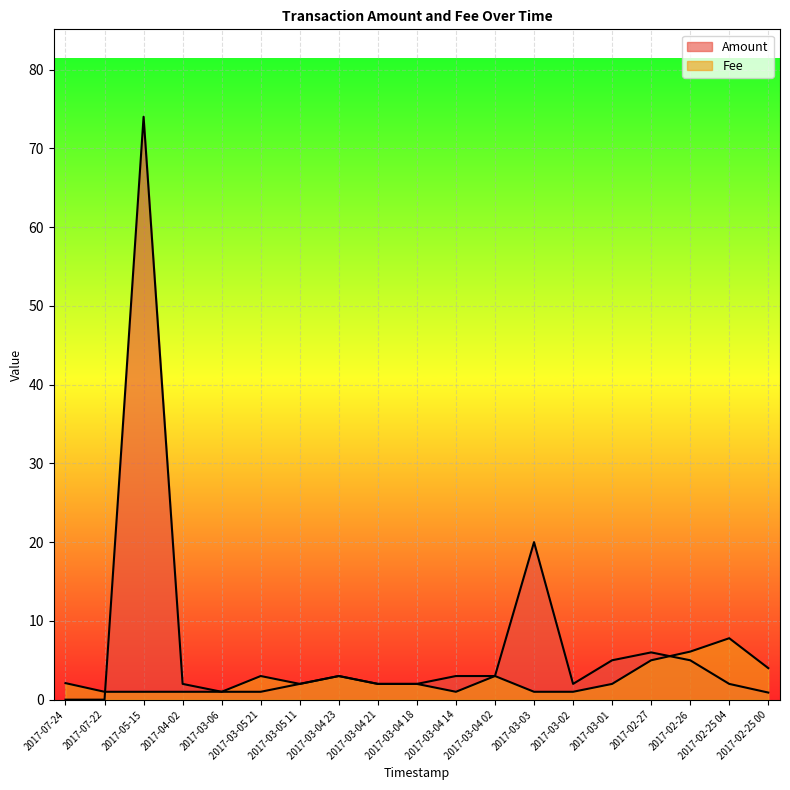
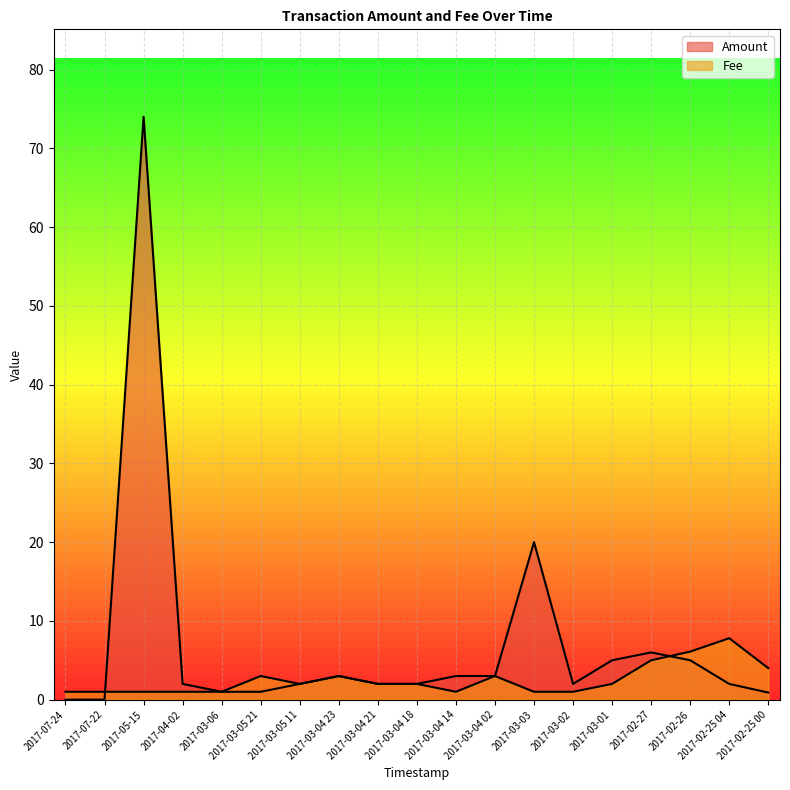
  {
    "Amount": {
      "2017-07-24": 0,
      "2017-07-22": 0,
      "2017-05-15": 74,
      "2017-04-02": 2,
      "2017-03-05 21": 1,
      "2017-03-04 14": 3,
      "2017-03-03": 20,
      "2017-03-02": 2,
      "2017-03-01": 5,
      "2017-02-27": 6,
      "2017-02-26": 5,
      "2017-02-25 04": 2,
      "2017-02-25 00": 1
    },
    "Fee": {
-     "2017-07-24": 2,
+     "2017-07-24": 1,
      "2017-07-22": 1,
      "2017-05-15": 1,
      "2017-04-02": 1,
      "2017-03-05 21": 3,
      "2017-03-04 14": 1,
      "2017-03-03": 1,
      "2017-03-02": 1,
      "2017-03-01": 2,
      "2017-02-27": 5,
      "2017-02-26": 6,
      "2017-02-25 04": 8,
      "2017-02-25 00": 4
    }
  }
